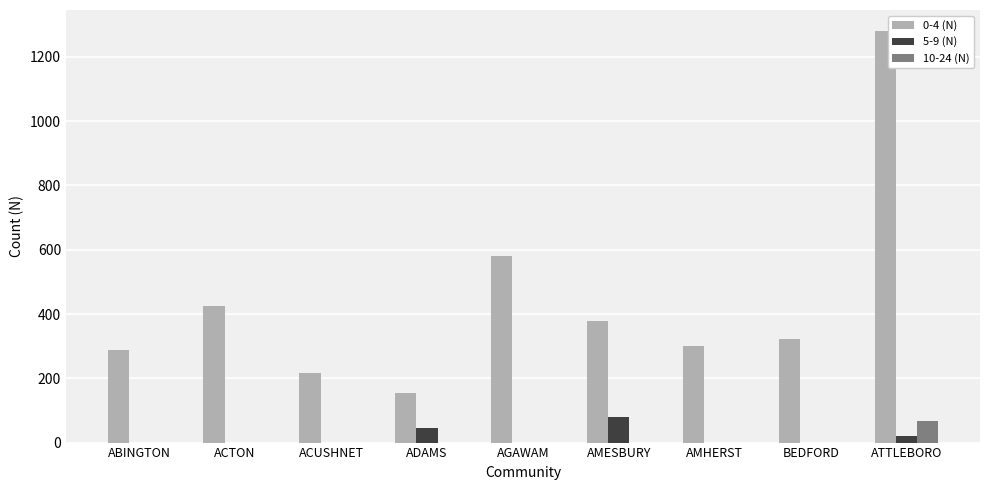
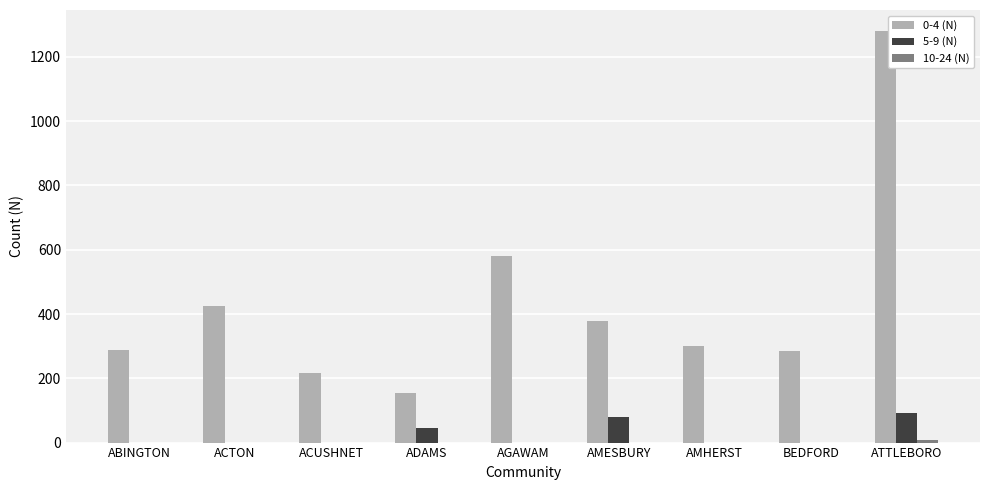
  {
    "0-4 (N)": {
      "ABINGTON": 290,
      "ACTON": 430,
      "ACUSHNET": 220,
      "ADAMS": 150,
      "AGAWAM": 580,
      "AMESBURY": 380,
      "AMHERST": 300,
-     "BEDFORD": 320,
+     "BEDFORD": 290,
      "ATTLEBORO": 1280
    },
    "5-9 (N)": {
      "ABINGTON": 0,
      "ACTON": 0,
      "ACUSHNET": 0,
      "ADAMS": 40,
      "AGAWAM": 0,
      "AMESBURY": 80,
      "AMHERST": 0,
      "BEDFORD": 0,
-     "ATTLEBORO": 20
+     "ATTLEBORO": 90
    },
    "10-24 (N)": {
      "ABINGTON": 0,
      "ACTON": 0,
      "ACUSHNET": 0,
      "ADAMS": 0,
      "AGAWAM": 0,
      "AMESBURY": 0,
      "AMHERST": 0,
      "BEDFORD": 0,
-     "ATTLEBORO": 70
+     "ATTLEBORO": 10
    }
  }
